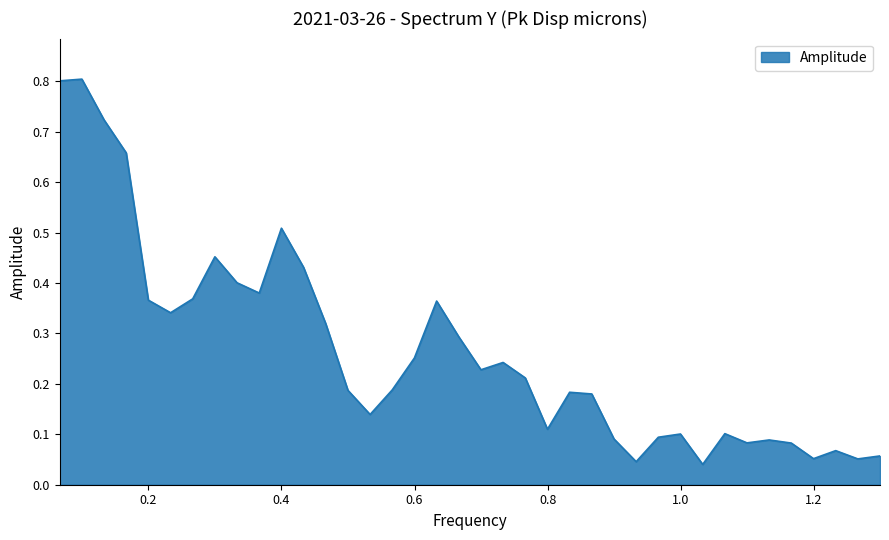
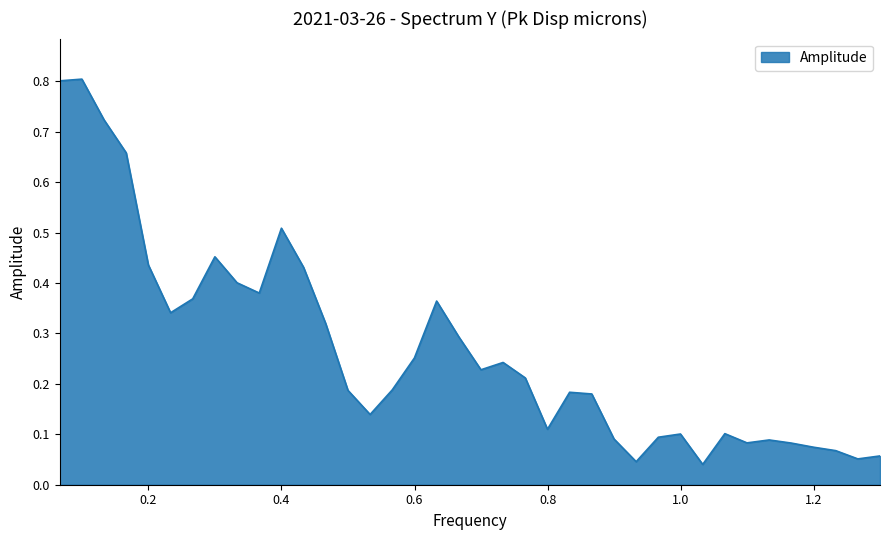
  {
-   "0.2": 0.37,
+   "0.2": 0.44,
    "0.4": 0.51,
    "0.6": 0.25,
    "0.8": 0.11,
    "1.0": 0.10,
-   "1.2": 0.05
+   "1.2": 0.07
  }
